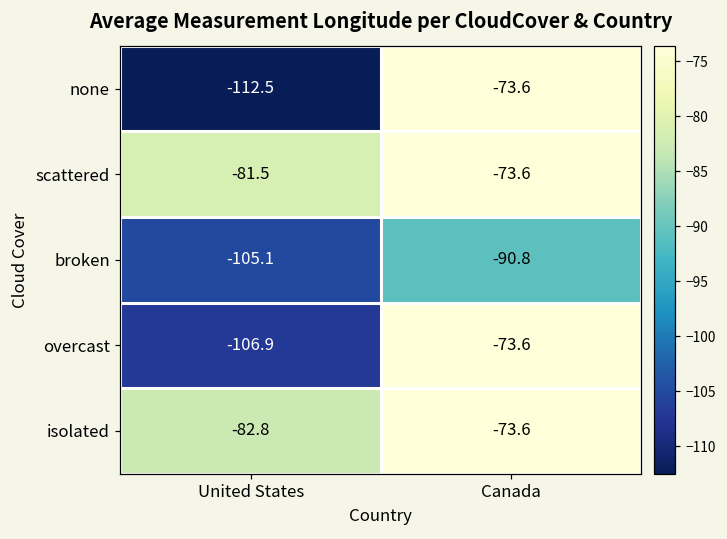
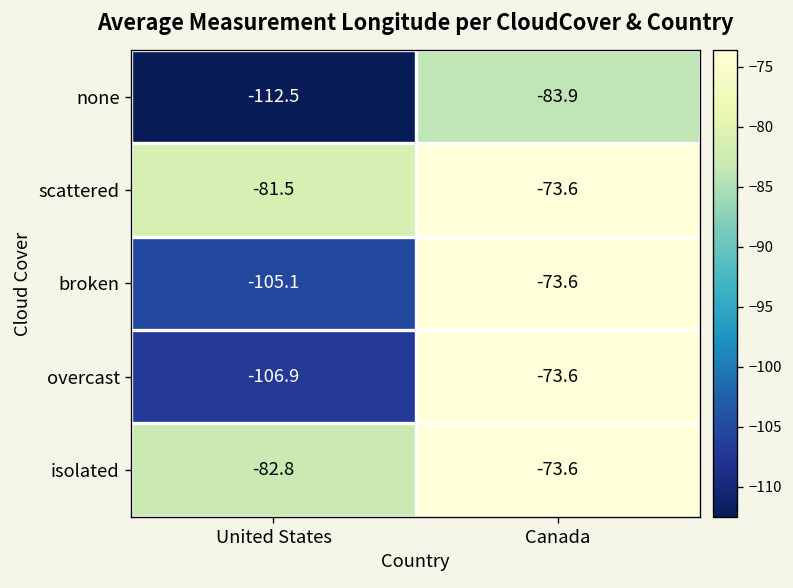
  {
    "none": {
      "United States": -112.5,
-     "Canada": -73.6
+     "Canada": -83.9
    },
    "scattered": {
      "United States": -81.5,
      "Canada": -73.6
    },
    "broken": {
      "United States": -105.1,
-     "Canada": -90.8
+     "Canada": -73.6
    },
    "overcast": {
      "United States": -106.9,
      "Canada": -73.6
    },
    "isolated": {
      "United States": -82.8,
      "Canada": -73.6
    }
  }
